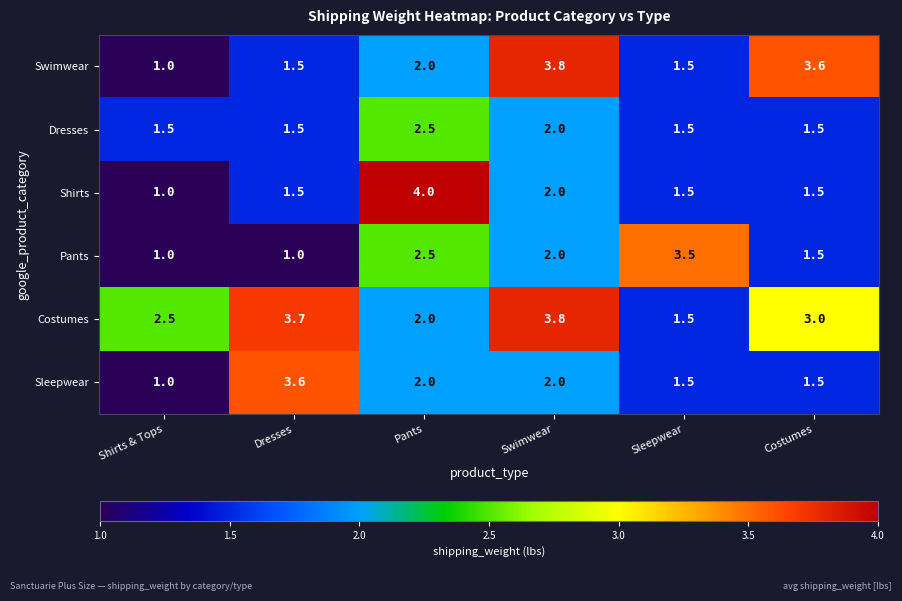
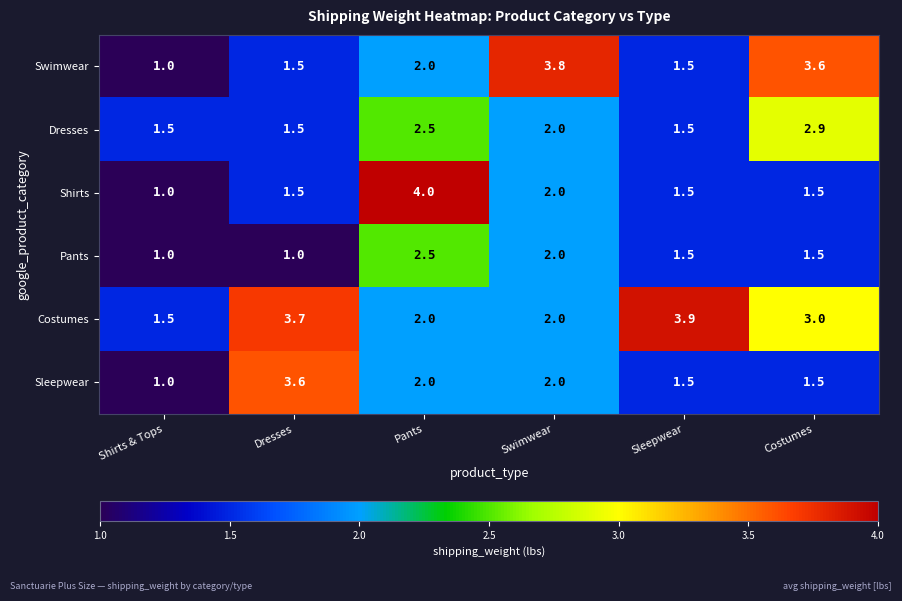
  {
    "Swimwear": {
      "Shirts & Tops": 1.0,
      "Dresses": 1.5,
      "Pants": 2.0,
      "Swimwear": 3.8,
      "Sleepwear": 1.5,
      "Costumes": 3.6
    },
    "Dresses": {
      "Shirts & Tops": 1.5,
      "Dresses": 1.5,
      "Pants": 2.5,
      "Swimwear": 2.0,
      "Sleepwear": 1.5,
-     "Costumes": 1.5
+     "Costumes": 2.9
    },
    "Shirts": {
      "Shirts & Tops": 1.0,
      "Dresses": 1.5,
      "Pants": 4.0,
      "Swimwear": 2.0,
      "Sleepwear": 1.5,
      "Costumes": 1.5
    },
    "Pants": {
      "Shirts & Tops": 1.0,
      "Dresses": 1.0,
      "Pants": 2.5,
      "Swimwear": 2.0,
-     "Sleepwear": 3.5,
+     "Sleepwear": 1.5,
      "Costumes": 1.5
    },
    "Costumes": {
-     "Shirts & Tops": 2.5,
+     "Shirts & Tops": 1.5,
      "Dresses": 3.7,
      "Pants": 2.0,
-     "Swimwear": 3.8,
-     "Sleepwear": 1.5,
+     "Swimwear": 2.0,
+     "Sleepwear": 3.9,
      "Costumes": 3.0
    },
    "Sleepwear": {
      "Shirts & Tops": 1.0,
      "Dresses": 3.6,
      "Pants": 2.0,
      "Swimwear": 2.0,
      "Sleepwear": 1.5,
      "Costumes": 1.5
    }
  }
